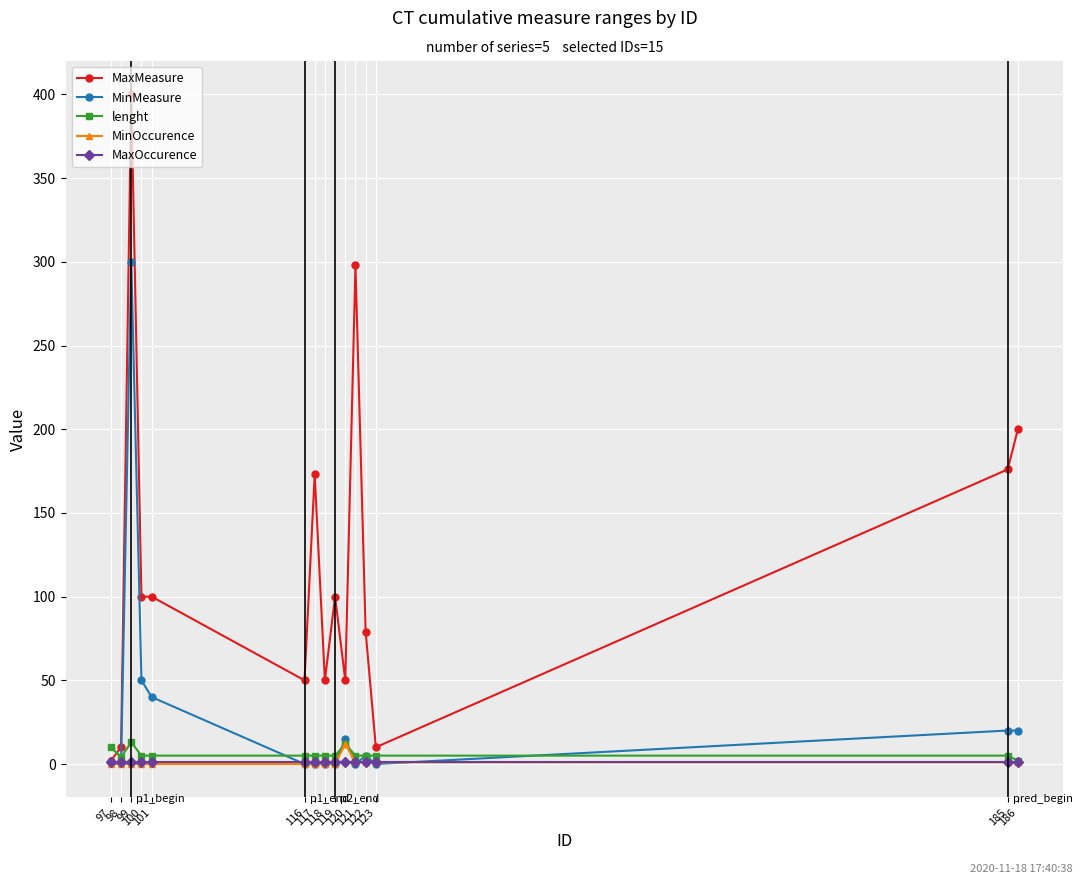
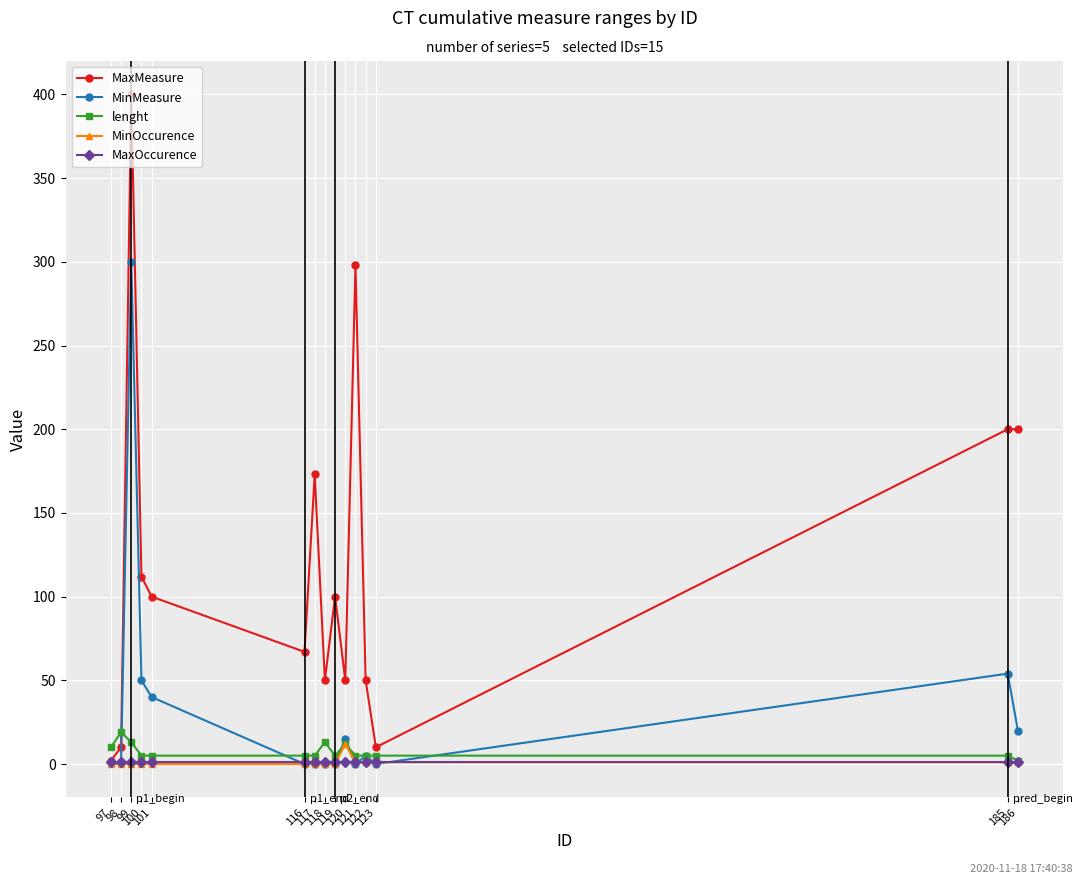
  {
    "MaxMeasure": {
      "98": 10,
-     "100": 100,
+     "100": 112,
      "101": 100,
-     "116": 50,
+     "116": 67,
      "117": 173,
      "118": 50,
      "119": 100,
      "120": 50,
      "121": 298,
-     "122": 79,
+     "122": 50,
      "123": 10,
-     "185": 176,
+     "185": 200,
      "186": 200
    },
    "MinMeasure": {
      "99": 300,
      "100": 50,
      "101": 40,
      "120": 15,
-     "185": 20,
+     "185": 54,
      "186": 20
    },
    "lenght": {
      "97": 10,
-     "98": 4,
+     "98": 19,
      "99": 13,
      "100": 5,
      "101": 5,
      "116": 5,
      "117": 5,
-     "118": 5,
+     "118": 13,
      "119": 5,
      "121": 5,
      "123": 5,
      "185": 5
    },
    "MaxOccurence": {
      "120": 1
    }
  }
